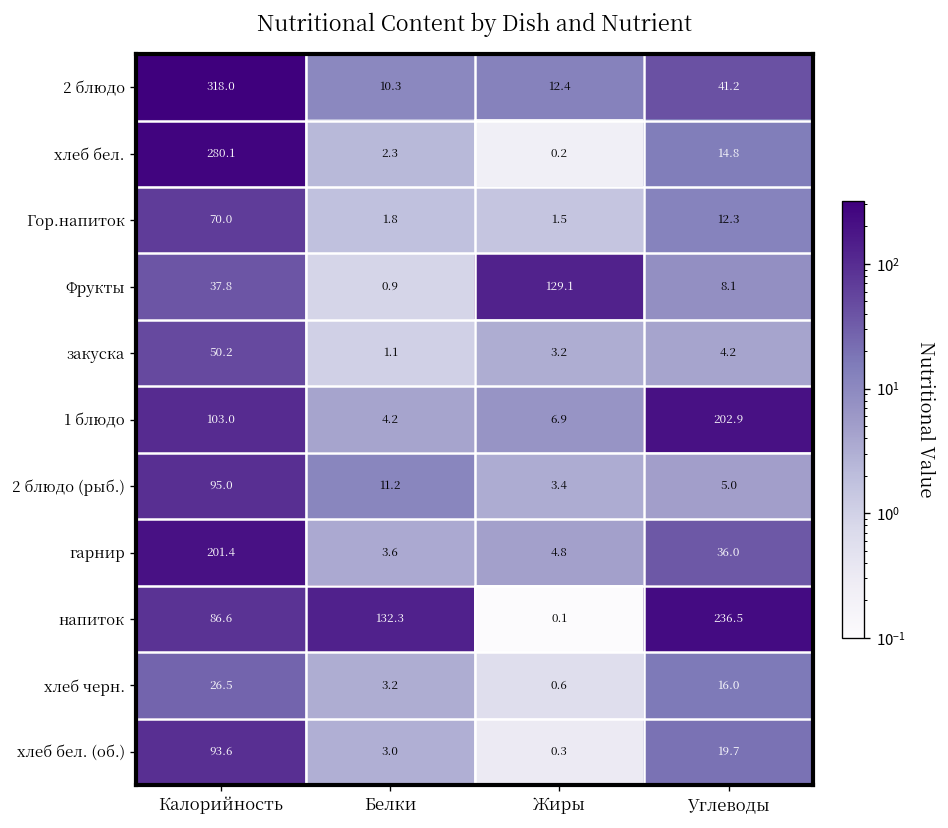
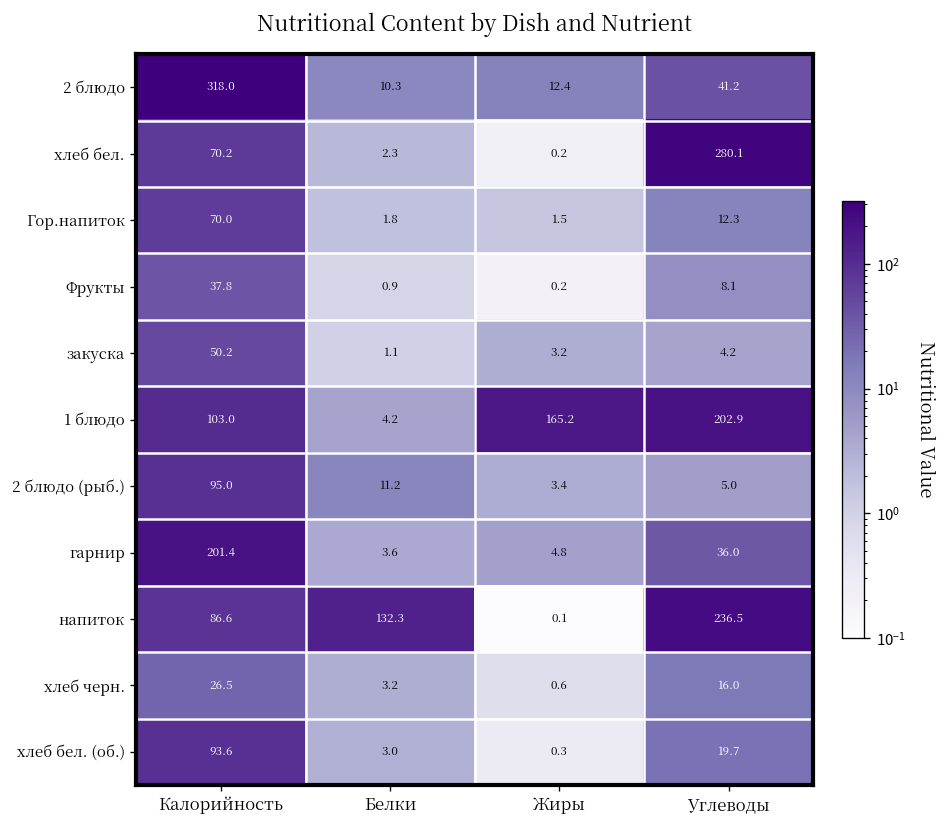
  {
    "2 блюдо": {
      "Калорийность": 318.0,
      "Белки": 10.3,
      "Жиры": 12.4,
      "Углеводы": 41.2
    },
    "хлеб бел.": {
-     "Калорийность": 280.1,
+     "Калорийность": 70.2,
      "Белки": 2.3,
      "Жиры": 0.2,
-     "Углеводы": 14.8
+     "Углеводы": 280.1
    },
    "Гор.напиток": {
      "Калорийность": 70.0,
      "Белки": 1.8,
      "Жиры": 1.5,
      "Углеводы": 12.3
    },
    "Фрукты": {
      "Калорийность": 37.8,
      "Белки": 0.9,
-     "Жиры": 129.1,
+     "Жиры": 0.2,
      "Углеводы": 8.1
    },
    "закуска": {
      "Калорийность": 50.2,
      "Белки": 1.1,
      "Жиры": 3.2,
      "Углеводы": 4.2
    },
    "1 блюдо": {
      "Калорийность": 103.0,
      "Белки": 4.2,
-     "Жиры": 6.9,
+     "Жиры": 165.2,
      "Углеводы": 202.9
    },
    "2 блюдо (рыб.)": {
      "Калорийность": 95.0,
      "Белки": 11.2,
      "Жиры": 3.4,
      "Углеводы": 5.0
    },
    "гарнир": {
      "Калорийность": 201.4,
      "Белки": 3.6,
      "Жиры": 4.8,
      "Углеводы": 36.0
    },
    "напиток": {
      "Калорийность": 86.6,
      "Белки": 132.3,
      "Жиры": 0.1,
      "Углеводы": 236.5
    },
    "хлеб черн.": {
      "Калорийность": 26.5,
      "Белки": 3.2,
      "Жиры": 0.6,
      "Углеводы": 16.0
    },
    "хлеб бел. (об.)": {
      "Калорийность": 93.6,
      "Белки": 3.0,
      "Жиры": 0.3,
      "Углеводы": 19.7
    }
  }
